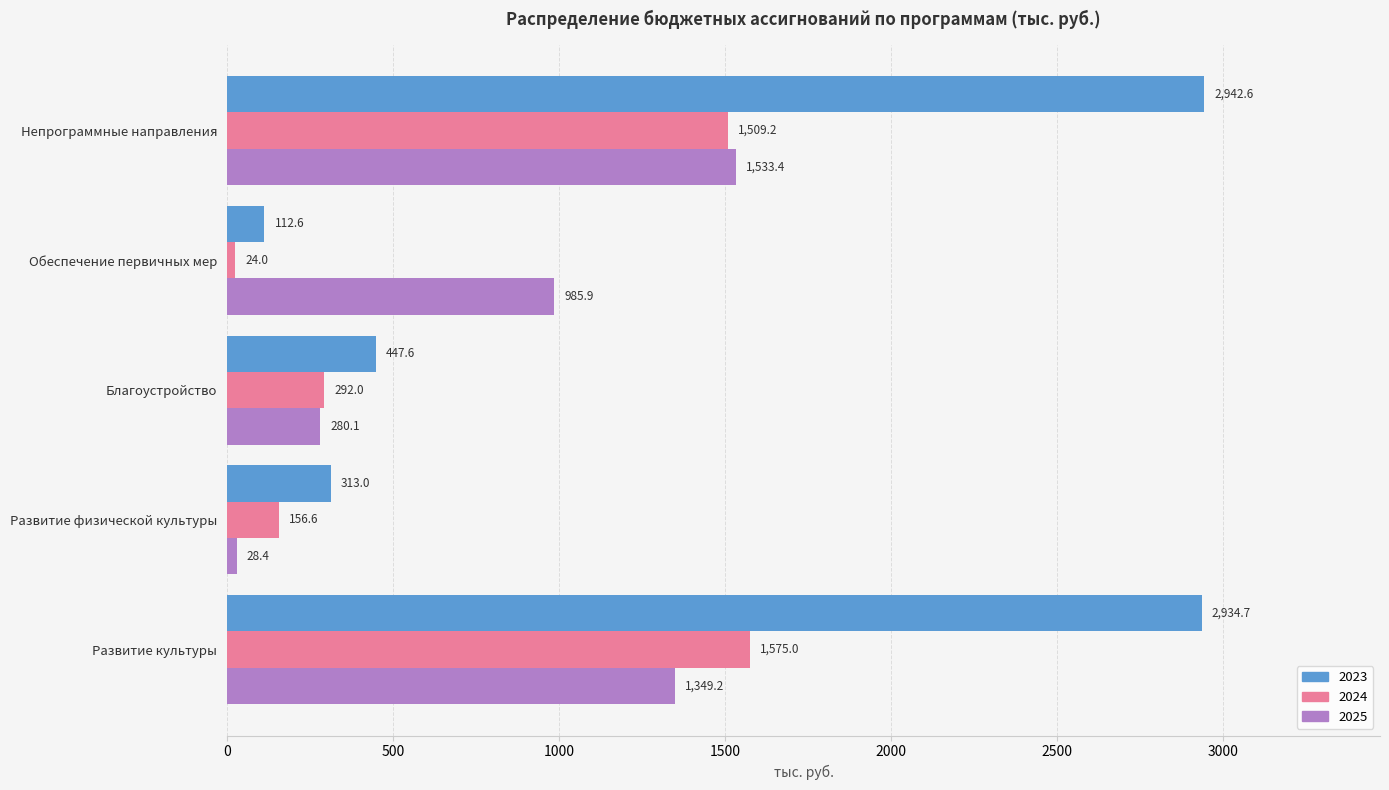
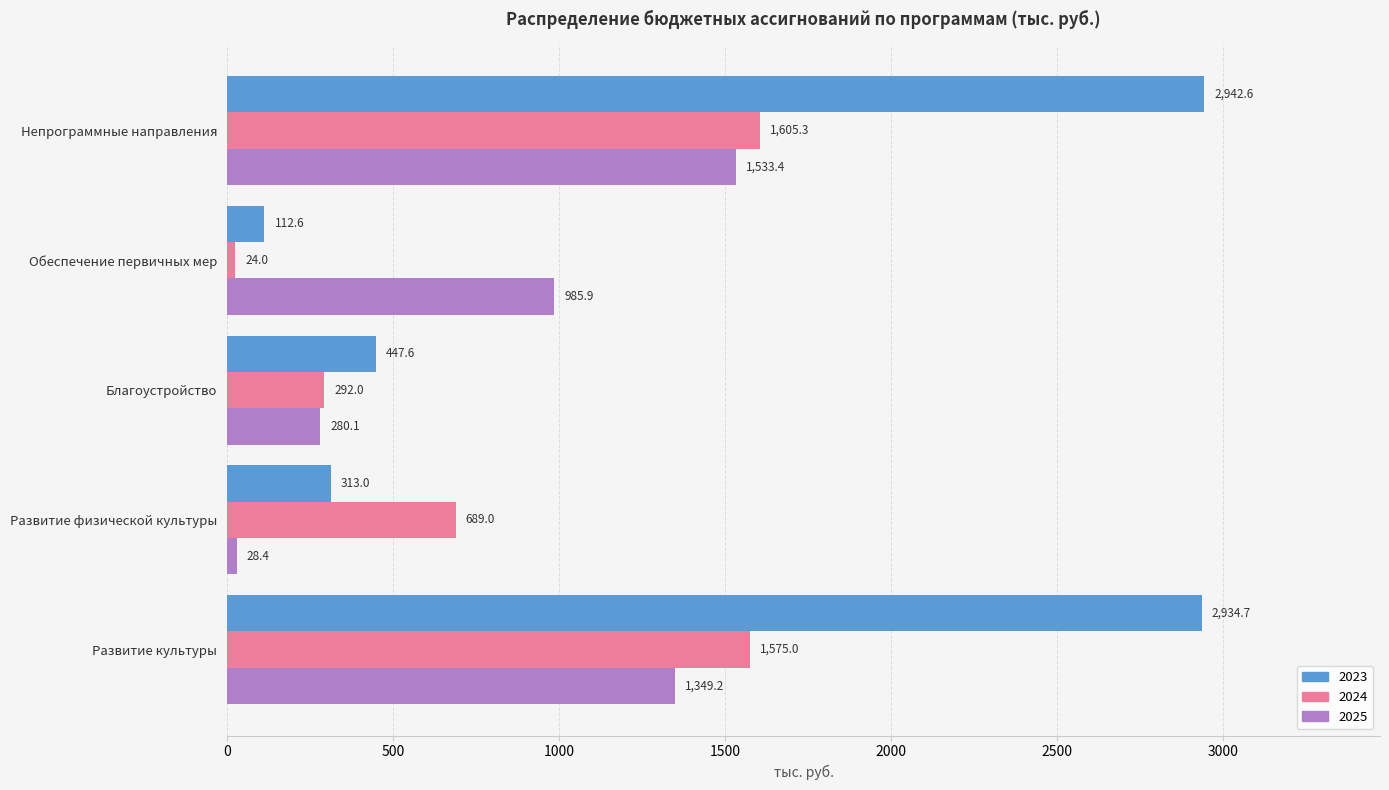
  {
    "2023": {
      "Непрограммные направления": "2,942.6",
      "Обеспечение первичных мер": "112.6",
      "Благоустройство": "447.6",
      "Развитие физической культуры": "313.0",
      "Развитие культуры": "2,934.7"
    },
    "2024": {
-     "Непрограммные направления": "1,509.2",
+     "Непрограммные направления": "1,605.3",
      "Обеспечение первичных мер": "24.0",
      "Благоустройство": "292.0",
-     "Развитие физической культуры": "156.6",
+     "Развитие физической культуры": "689.0",
      "Развитие культуры": "1,575.0"
    },
    "2025": {
      "Непрограммные направления": "1,533.4",
      "Обеспечение первичных мер": "985.9",
      "Благоустройство": "280.1",
      "Развитие физической культуры": "28.4",
      "Развитие культуры": "1,349.2"
    }
  }
